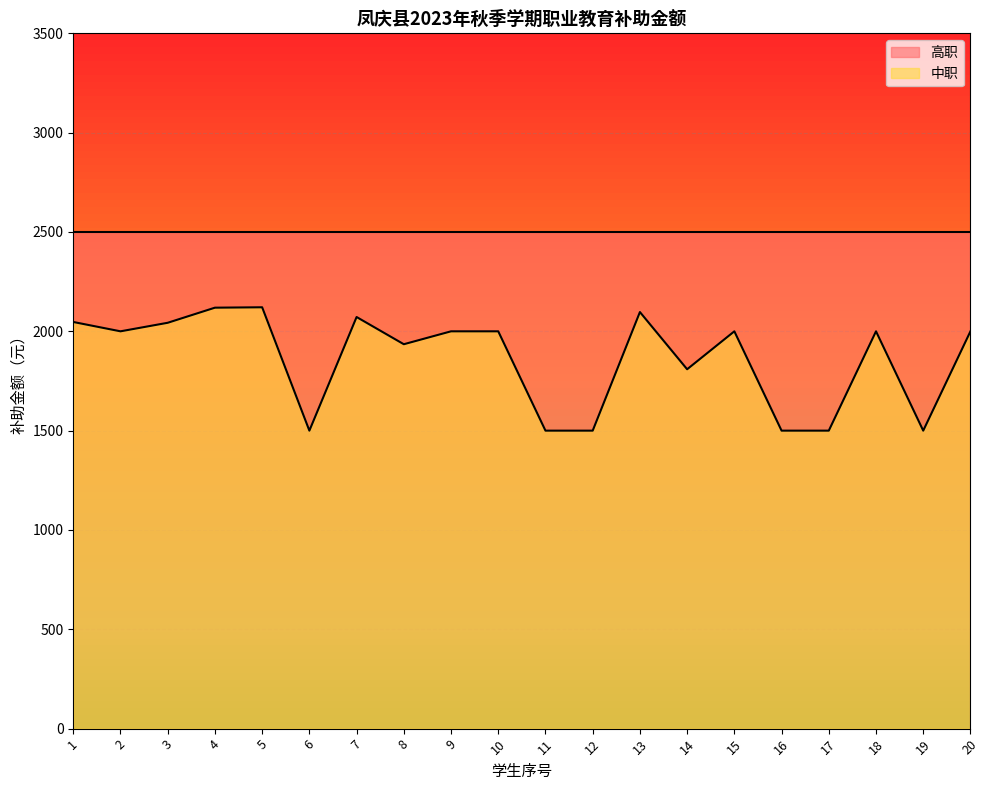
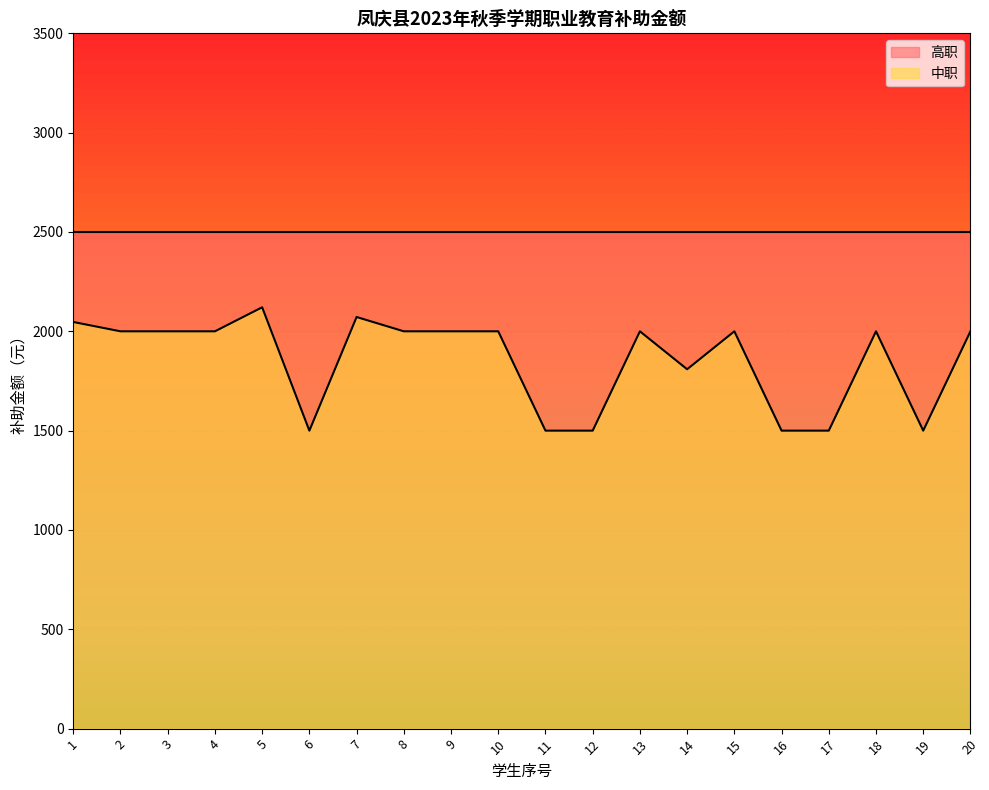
  {
    "高职": {
      "1": 2500,
      "2": 2500,
      "3": 2500,
      "4": 2500,
      "5": 2500,
      "6": 2500,
      "7": 2500,
      "8": 2500,
      "9": 2500,
      "10": 2500,
      "11": 2500,
      "12": 2500,
      "13": 2500,
      "14": 2500,
      "15": 2500,
      "16": 2500,
      "17": 2500,
      "18": 2500,
      "19": 2500,
      "20": 2500
    },
    "中职": {
      "1": 2050,
      "2": 2000,
-     "3": 2040,
-     "4": 2120,
+     "3": 2000,
+     "4": 2000,
      "5": 2120,
      "6": 1500,
      "7": 2070,
-     "8": 1940,
+     "8": 2000,
      "9": 2000,
      "10": 2000,
      "11": 1500,
      "12": 1500,
-     "13": 2100,
+     "13": 2000,
      "14": 1810,
      "15": 2000,
      "16": 1500,
      "17": 1500,
      "18": 2000,
      "19": 1500,
      "20": 2000
    }
  }
